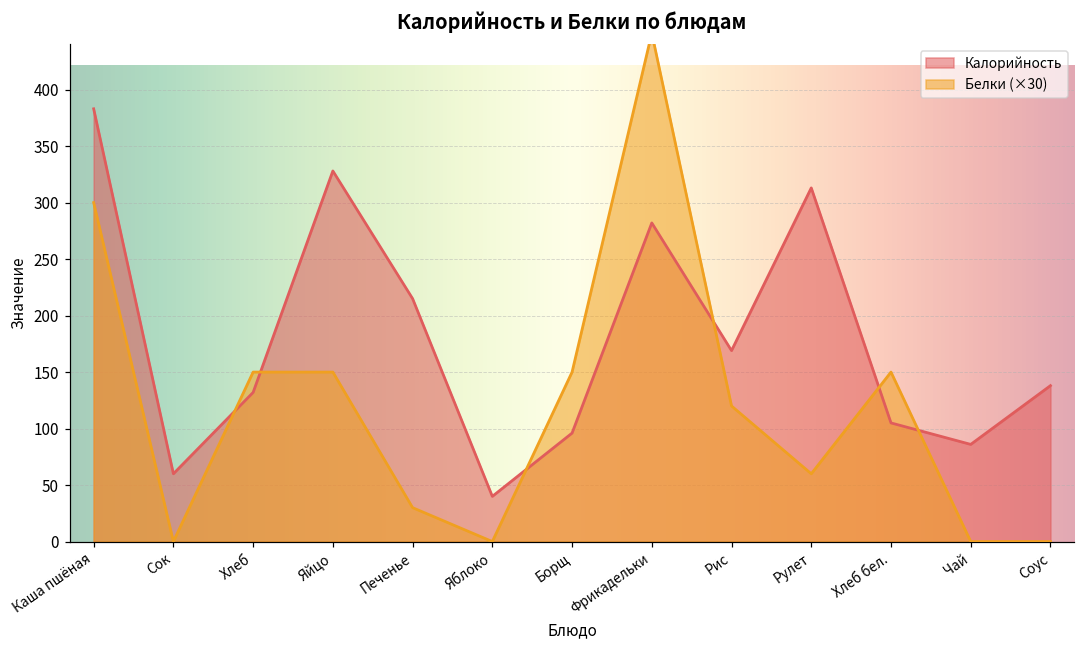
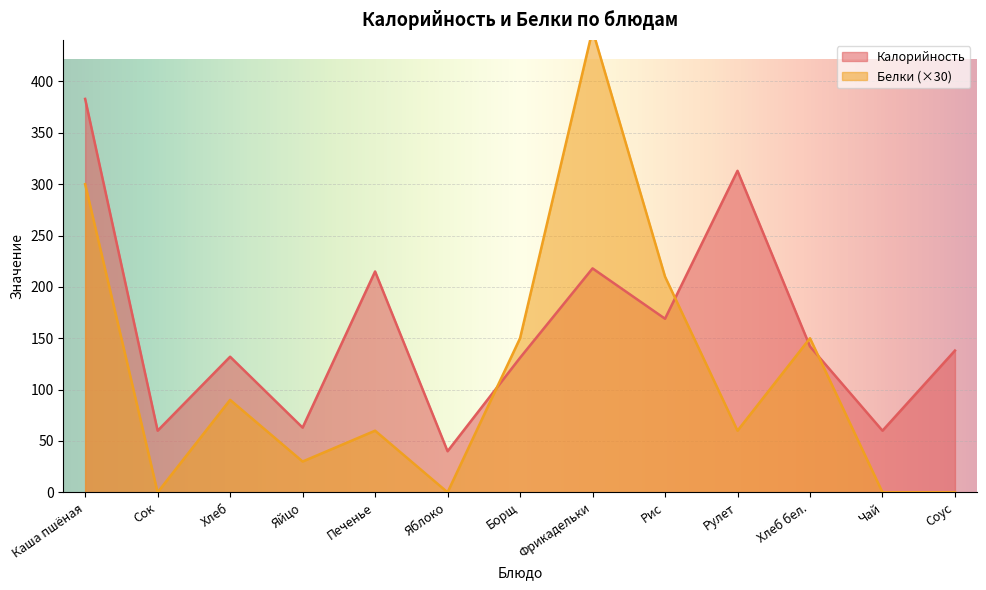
  {
    "Калорийность": {
      "Каша пшёная": 383,
      "Сок": 60,
      "Хлеб": 132,
-     "Яйцо": 328,
+     "Яйцо": 63,
      "Печенье": 215,
      "Яблоко": 40,
-     "Борщ": 96,
-     "Фрикадельки": 282,
+     "Борщ": 131,
+     "Фрикадельки": 218,
      "Рис": 169,
      "Рулет": 313,
-     "Хлеб бел.": 105,
-     "Чай": 86,
+     "Хлеб бел.": 142,
+     "Чай": 60,
      "Соус": 138
    },
    "Белки (×30)": {
      "Каша пшёная": 300,
      "Сок": 0,
-     "Хлеб": 150,
-     "Яйцо": 150,
-     "Печенье": 30,
+     "Хлеб": 90,
+     "Яйцо": 30,
+     "Печенье": 60,
      "Яблоко": 0,
      "Борщ": 150,
-     "Рис": 120,
+     "Рис": 210,
      "Рулет": 60,
      "Хлеб бел.": 150,
      "Чай": 0,
      "Соус": 0
    }
  }
